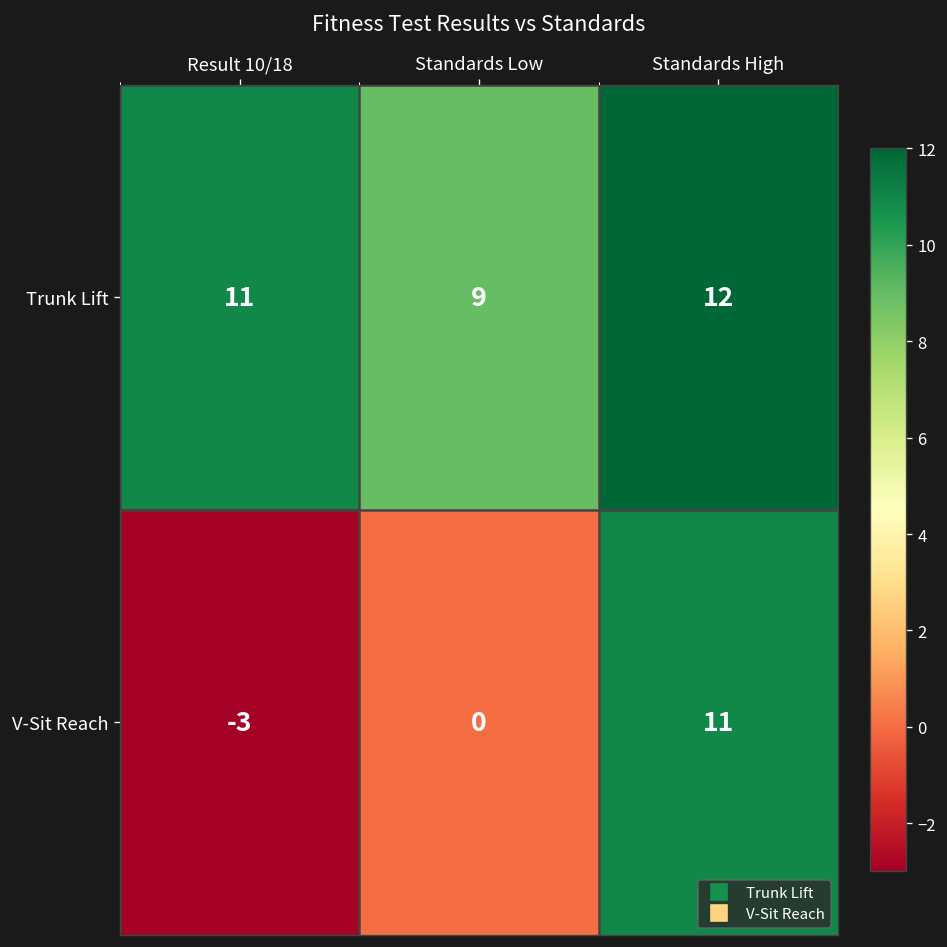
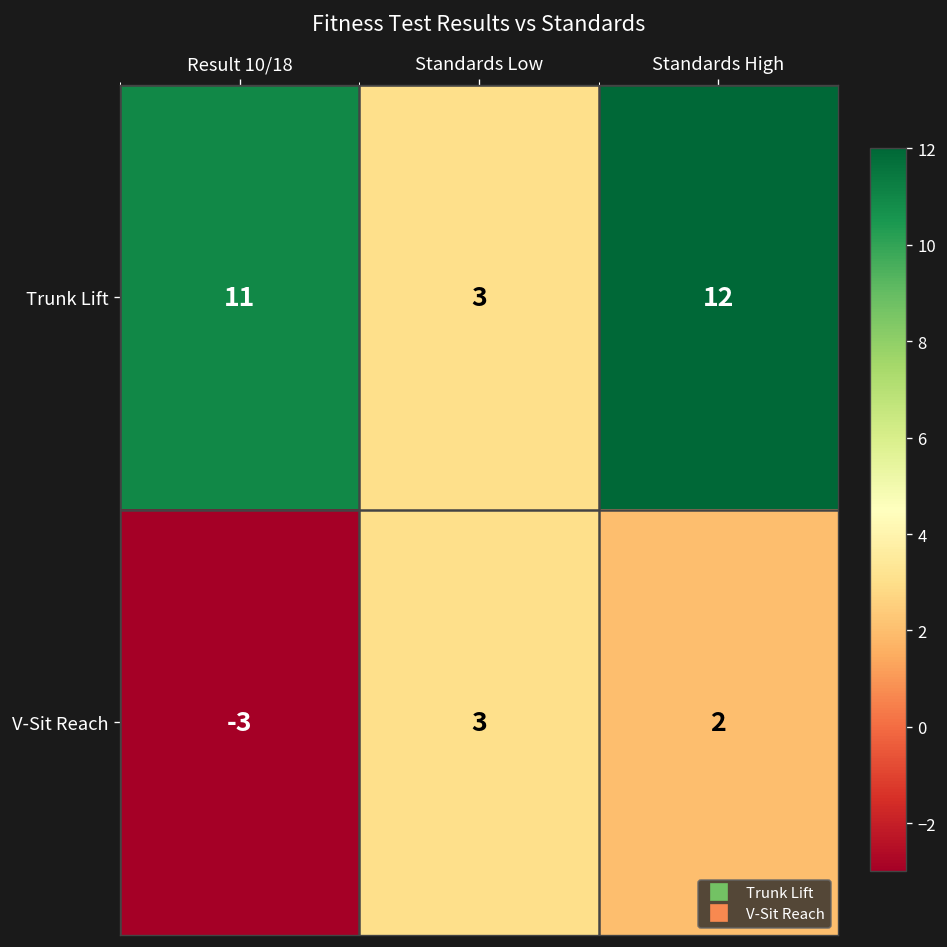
  {
    "Trunk Lift": {
      "Result 10/18": 11,
-     "Standards Low": 9,
+     "Standards Low": 3,
      "Standards High": 12
    },
    "V-Sit Reach": {
      "Result 10/18": -3,
-     "Standards Low": 0,
-     "Standards High": 11
+     "Standards Low": 3,
+     "Standards High": 2
    }
  }
